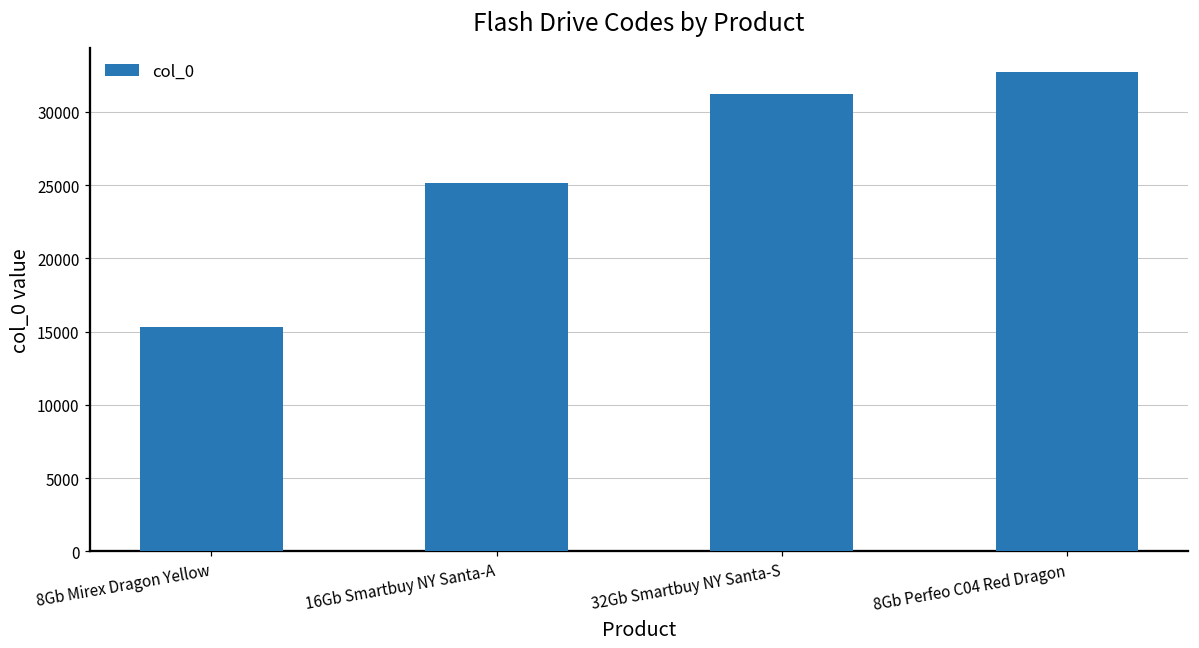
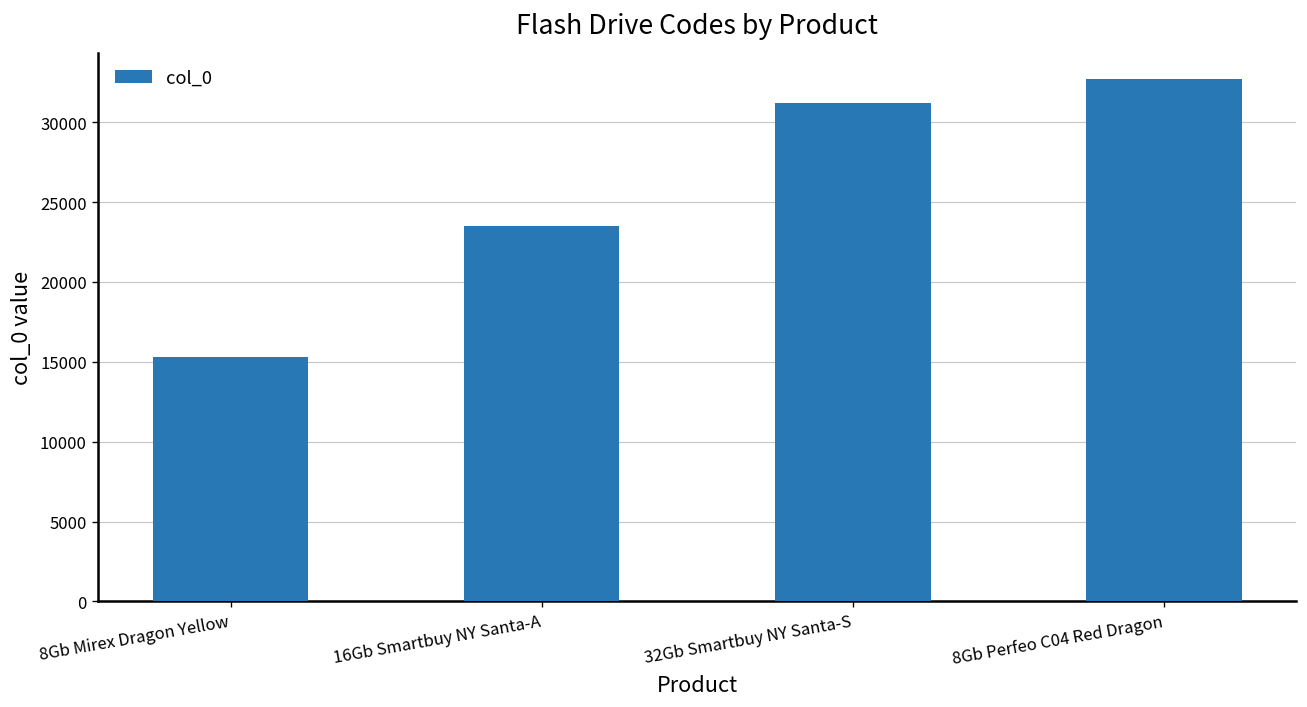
  {
    "8Gb Mirex Dragon Yellow": 15300,
-   "16Gb Smartbuy NY Santa-A": 25100,
+   "16Gb Smartbuy NY Santa-A": 23500,
    "32Gb Smartbuy NY Santa-S": 31200,
    "8Gb Perfeo C04 Red Dragon": 32700
  }
